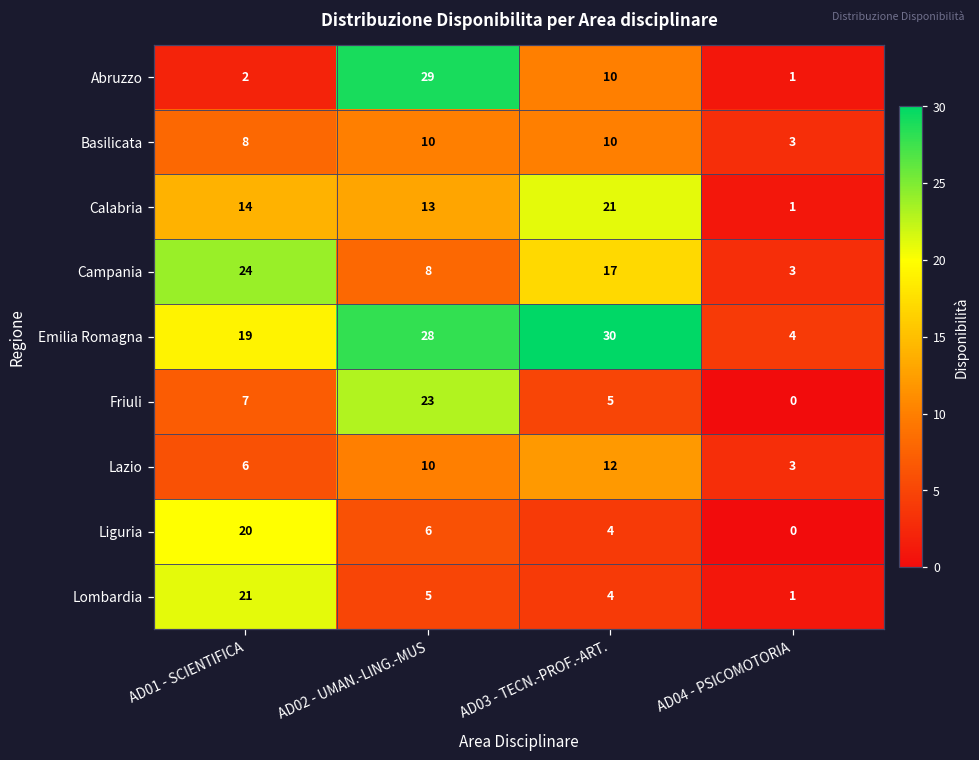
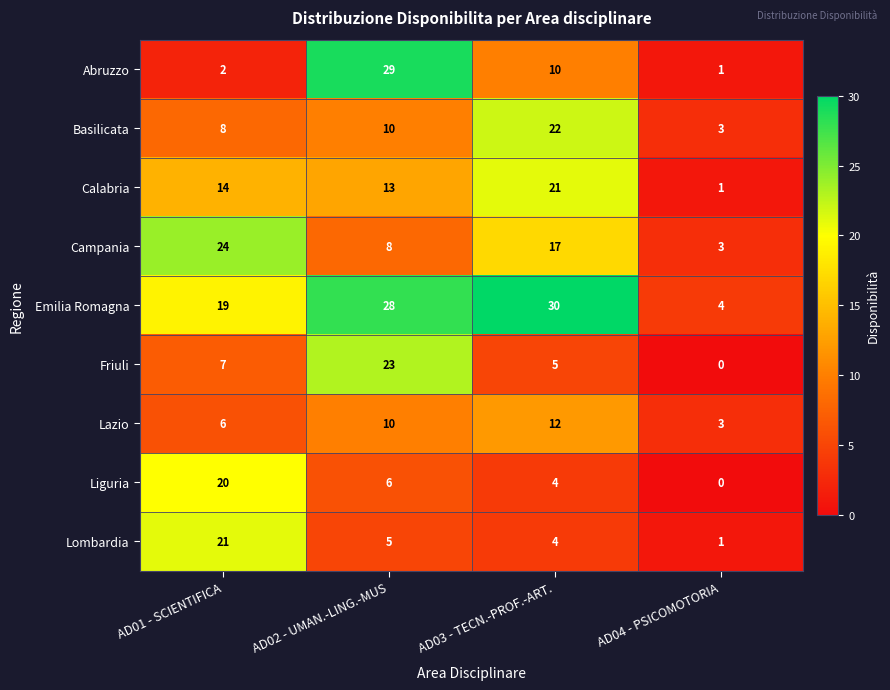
  {
    "Abruzzo": {
      "AD01 - SCIENTIFICA": 2,
      "AD02 - UMAN.-LING.-MUS": 29,
      "AD03 - TECN.-PROF.-ART.": 10,
      "AD04 - PSICOMOTORIA": 1
    },
    "Basilicata": {
      "AD01 - SCIENTIFICA": 8,
      "AD02 - UMAN.-LING.-MUS": 10,
-     "AD03 - TECN.-PROF.-ART.": 10,
+     "AD03 - TECN.-PROF.-ART.": 22,
      "AD04 - PSICOMOTORIA": 3
    },
    "Calabria": {
      "AD01 - SCIENTIFICA": 14,
      "AD02 - UMAN.-LING.-MUS": 13,
      "AD03 - TECN.-PROF.-ART.": 21,
      "AD04 - PSICOMOTORIA": 1
    },
    "Campania": {
      "AD01 - SCIENTIFICA": 24,
      "AD02 - UMAN.-LING.-MUS": 8,
      "AD03 - TECN.-PROF.-ART.": 17,
      "AD04 - PSICOMOTORIA": 3
    },
    "Emilia Romagna": {
      "AD01 - SCIENTIFICA": 19,
      "AD02 - UMAN.-LING.-MUS": 28,
      "AD03 - TECN.-PROF.-ART.": 30,
      "AD04 - PSICOMOTORIA": 4
    },
    "Friuli": {
      "AD01 - SCIENTIFICA": 7,
      "AD02 - UMAN.-LING.-MUS": 23,
      "AD03 - TECN.-PROF.-ART.": 5,
      "AD04 - PSICOMOTORIA": 0
    },
    "Lazio": {
      "AD01 - SCIENTIFICA": 6,
      "AD02 - UMAN.-LING.-MUS": 10,
      "AD03 - TECN.-PROF.-ART.": 12,
      "AD04 - PSICOMOTORIA": 3
    },
    "Liguria": {
      "AD01 - SCIENTIFICA": 20,
      "AD02 - UMAN.-LING.-MUS": 6,
      "AD03 - TECN.-PROF.-ART.": 4,
      "AD04 - PSICOMOTORIA": 0
    },
    "Lombardia": {
      "AD01 - SCIENTIFICA": 21,
      "AD02 - UMAN.-LING.-MUS": 5,
      "AD03 - TECN.-PROF.-ART.": 4,
      "AD04 - PSICOMOTORIA": 1
    }
  }
